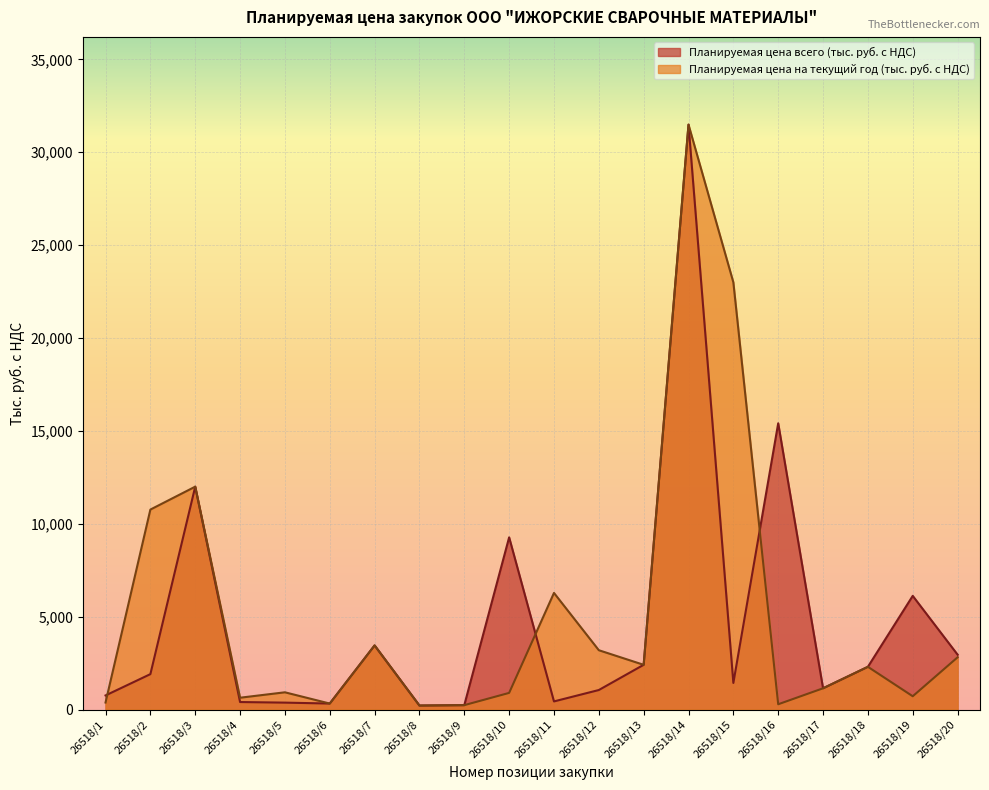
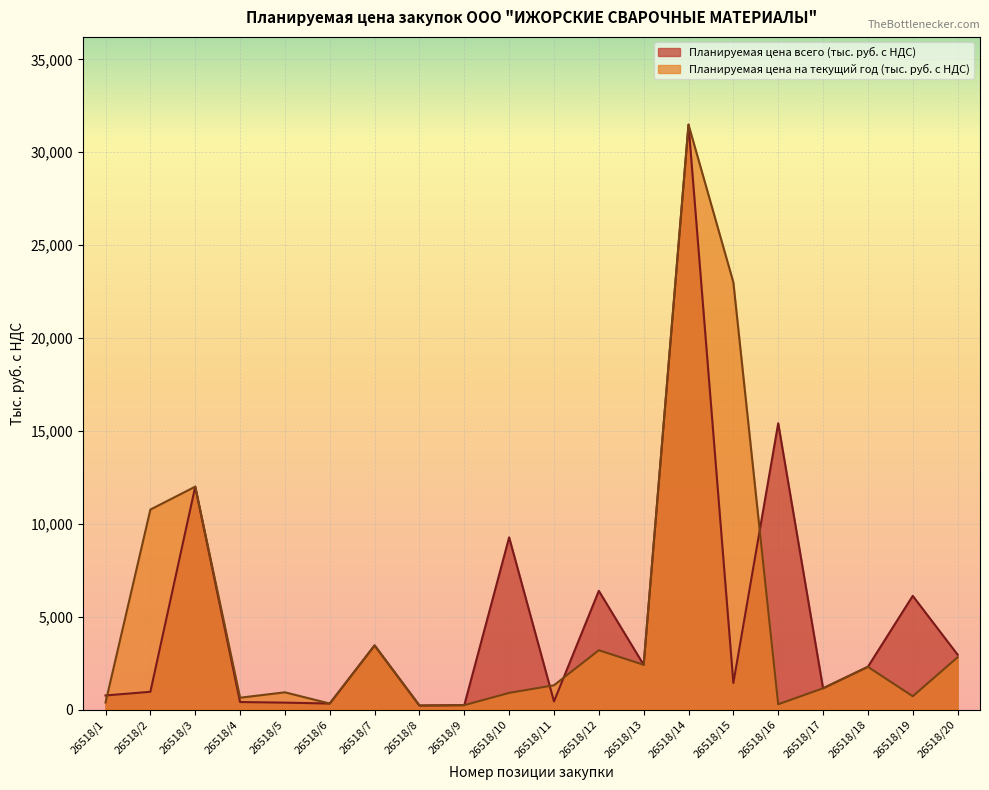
  {
    "Планируемая цена всего (тыс. руб. с НДС)": {
      "26518/1": "800",
-     "26518/2": "1,900",
+     "26518/2": "1,000",
      "26518/4": "400",
      "26518/5": "400",
      "26518/10": "9,300",
      "26518/11": "400",
-     "26518/12": "1,100",
+     "26518/12": "6,400",
      "26518/15": "1,400",
      "26518/16": "15,400",
      "26518/19": "6,100",
      "26518/20": "3,000"
    },
    "Планируемая цена на текущий год (тыс. руб. с НДС)": {
      "26518/1": "400",
      "26518/2": "10,800",
      "26518/4": "600",
      "26518/5": "900",
      "26518/10": "900",
-     "26518/11": "6,300",
+     "26518/11": "1,300",
      "26518/12": "3,200",
      "26518/15": "23,000",
      "26518/16": "300",
      "26518/19": "700",
      "26518/20": "2,800"
    }
  }
